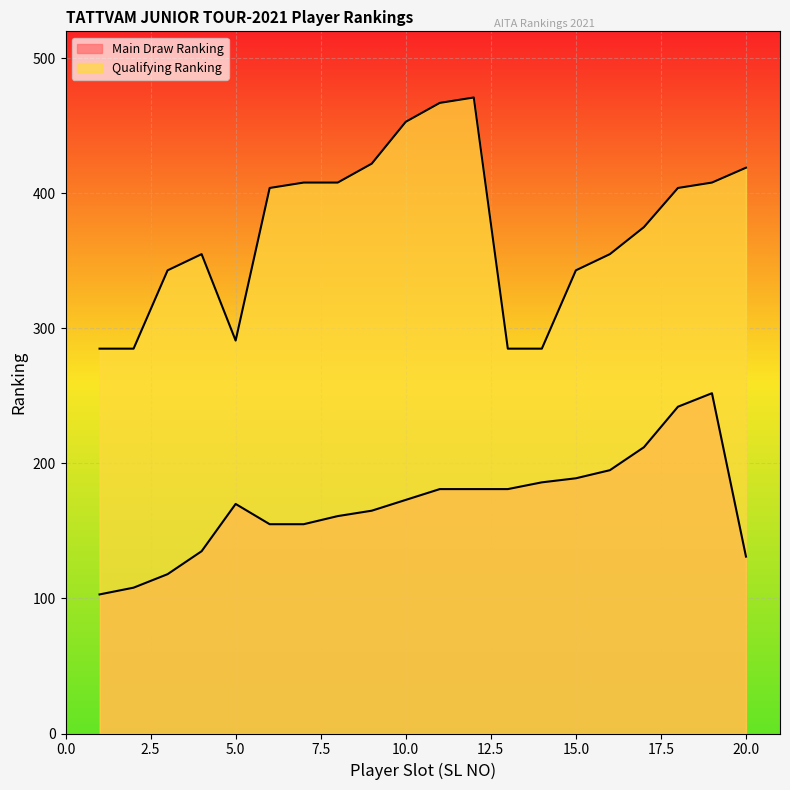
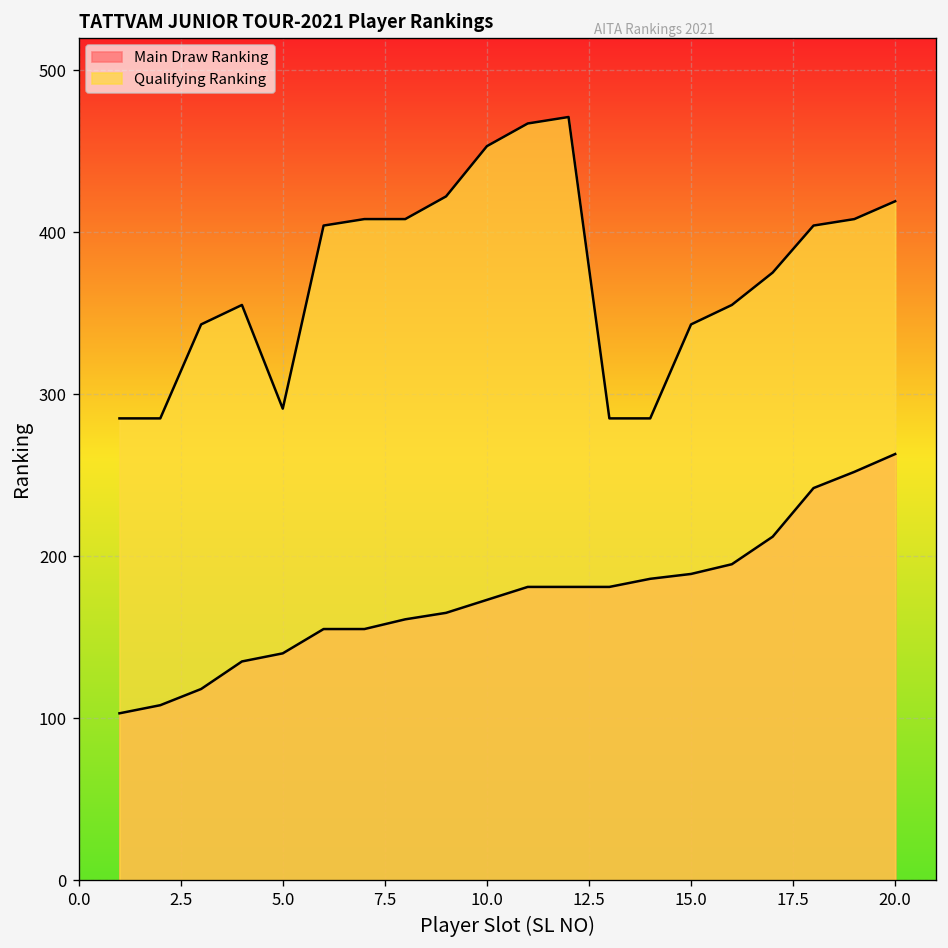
  {
    "Main Draw Ranking": {
-     "5.0": 170,
+     "5.0": 140,
      "10.0": 173,
      "15.0": 189,
-     "20.0": 131
+     "20.0": 263
    },
    "Qualifying Ranking": {
      "5.0": 291,
      "10.0": 453,
      "15.0": 343,
      "20.0": 419
    }
  }
